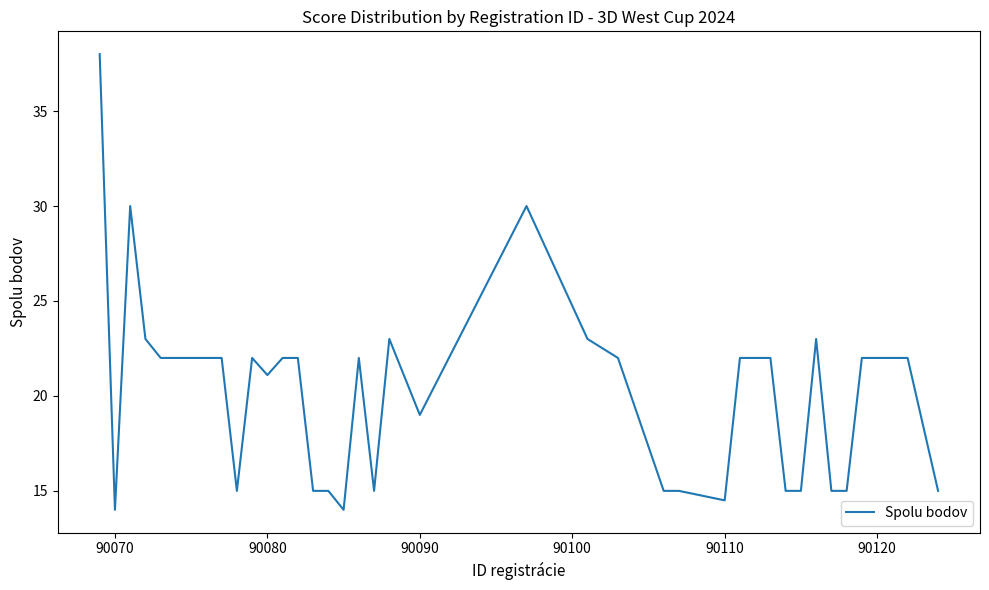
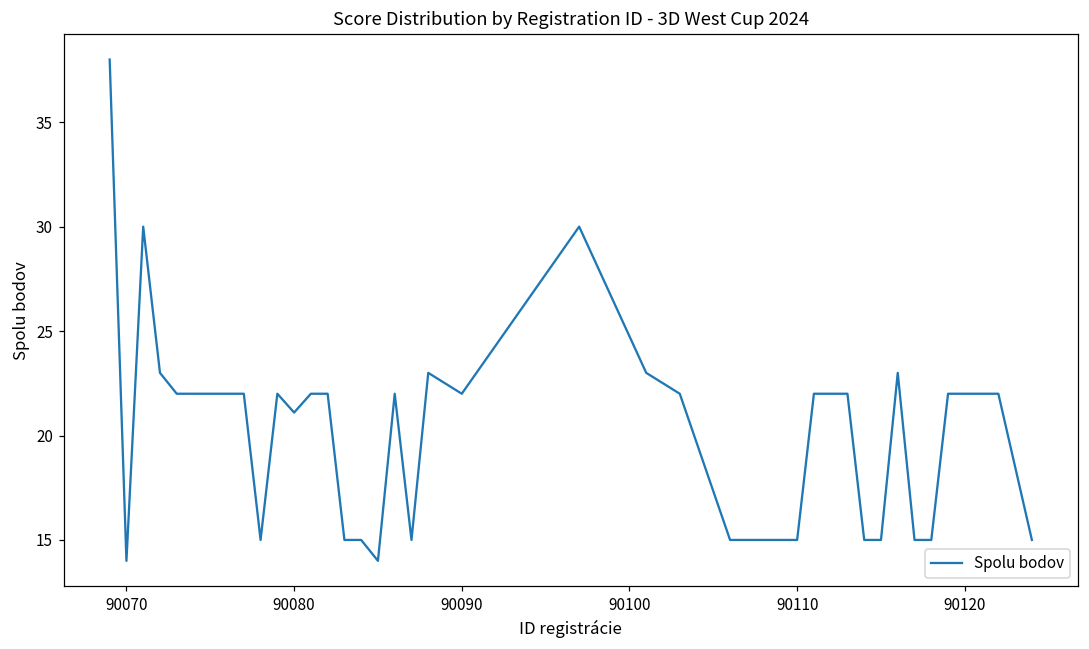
  {
    "90070": 14.0,
    "90080": 21.1,
-   "90090": 19,
-   "90110": 14.5,
+   "90090": 22,
+   "90110": 15.0,
    "90120": 22.0
  }
